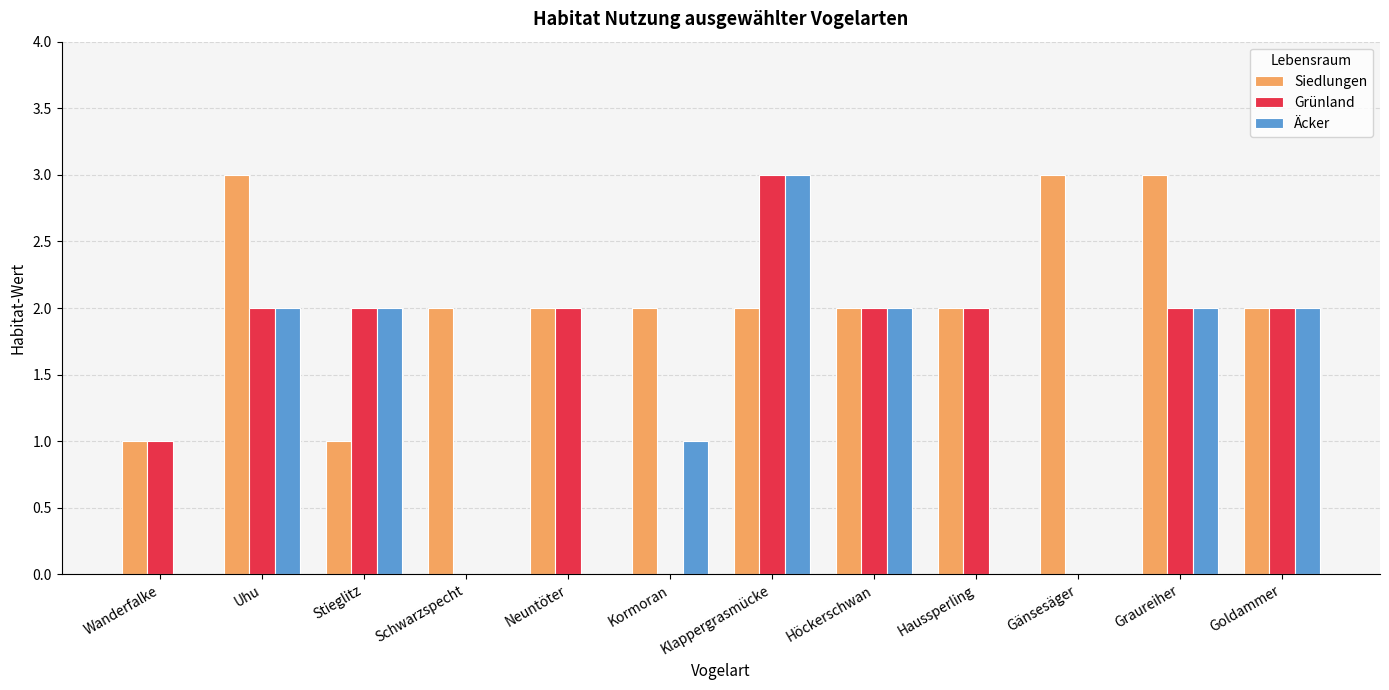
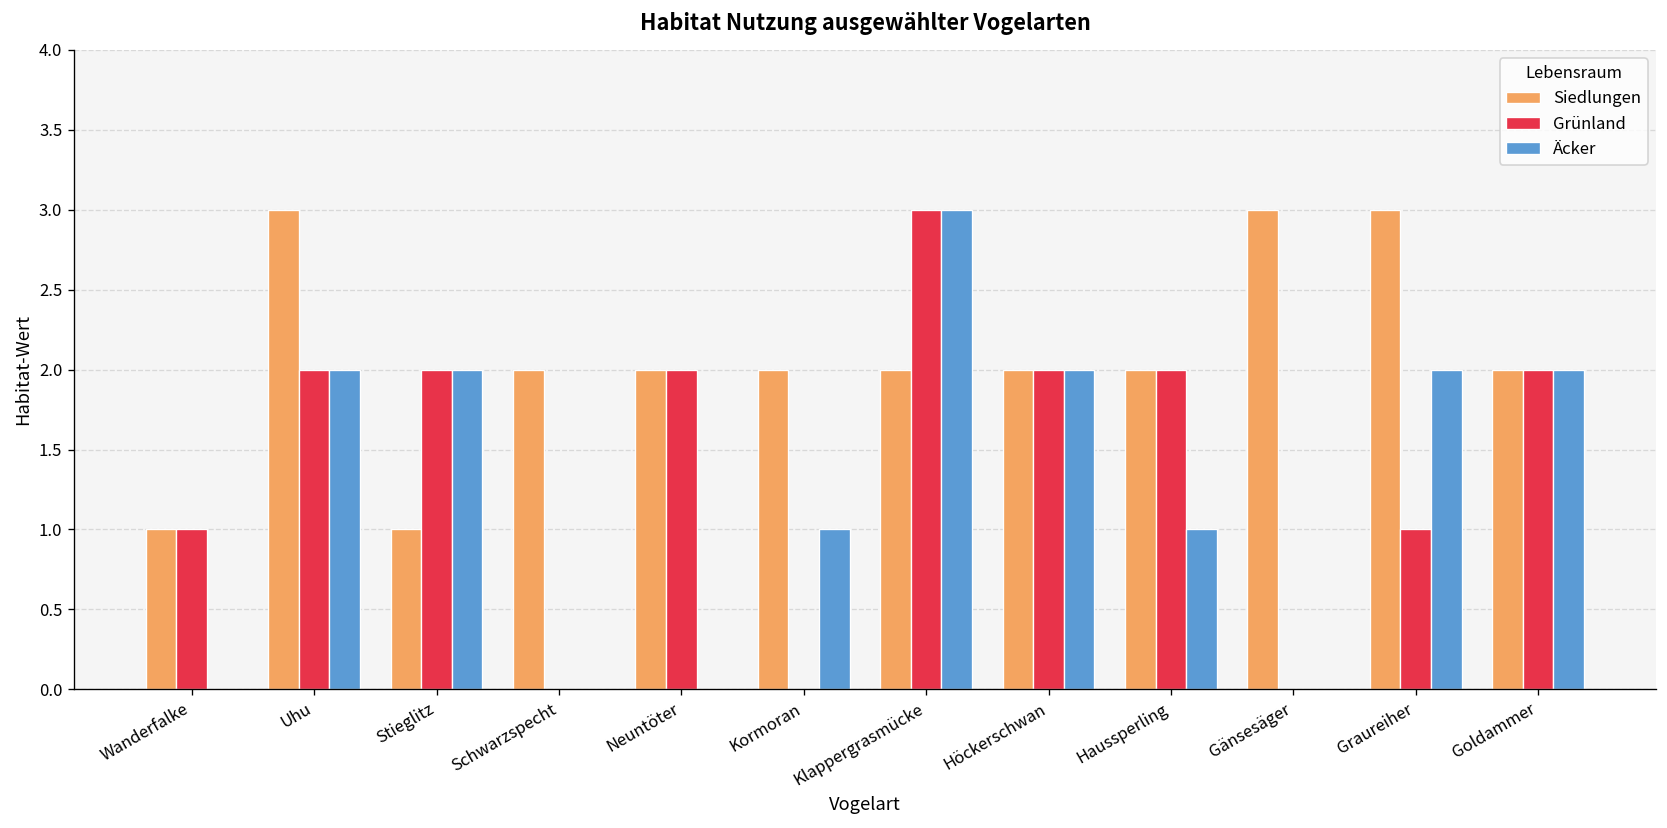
  {
    "Siedlungen": {
      "Wanderfalke": 1,
      "Uhu": 3,
      "Stieglitz": 1,
      "Schwarzspecht": 2,
      "Neuntöter": 2,
      "Kormoran": 2,
      "Klappergrasmücke": 2,
      "Höckerschwan": 2,
      "Haussperling": 2,
      "Gänsesäger": 3,
      "Graureiher": 3,
      "Goldammer": 2
    },
    "Grünland": {
      "Wanderfalke": 1,
      "Uhu": 2,
      "Stieglitz": 2,
      "Schwarzspecht": 0,
      "Neuntöter": 2,
      "Kormoran": 0,
      "Klappergrasmücke": 3,
      "Höckerschwan": 2,
      "Haussperling": 2,
      "Gänsesäger": 0,
-     "Graureiher": 2,
+     "Graureiher": 1,
      "Goldammer": 2
    },
    "Äcker": {
      "Wanderfalke": 0,
      "Uhu": 2,
      "Stieglitz": 2,
      "Schwarzspecht": 0,
      "Neuntöter": 0,
      "Kormoran": 1,
      "Klappergrasmücke": 3,
      "Höckerschwan": 2,
-     "Haussperling": 0,
+     "Haussperling": 1,
      "Gänsesäger": 0,
      "Graureiher": 2,
      "Goldammer": 2
    }
  }
